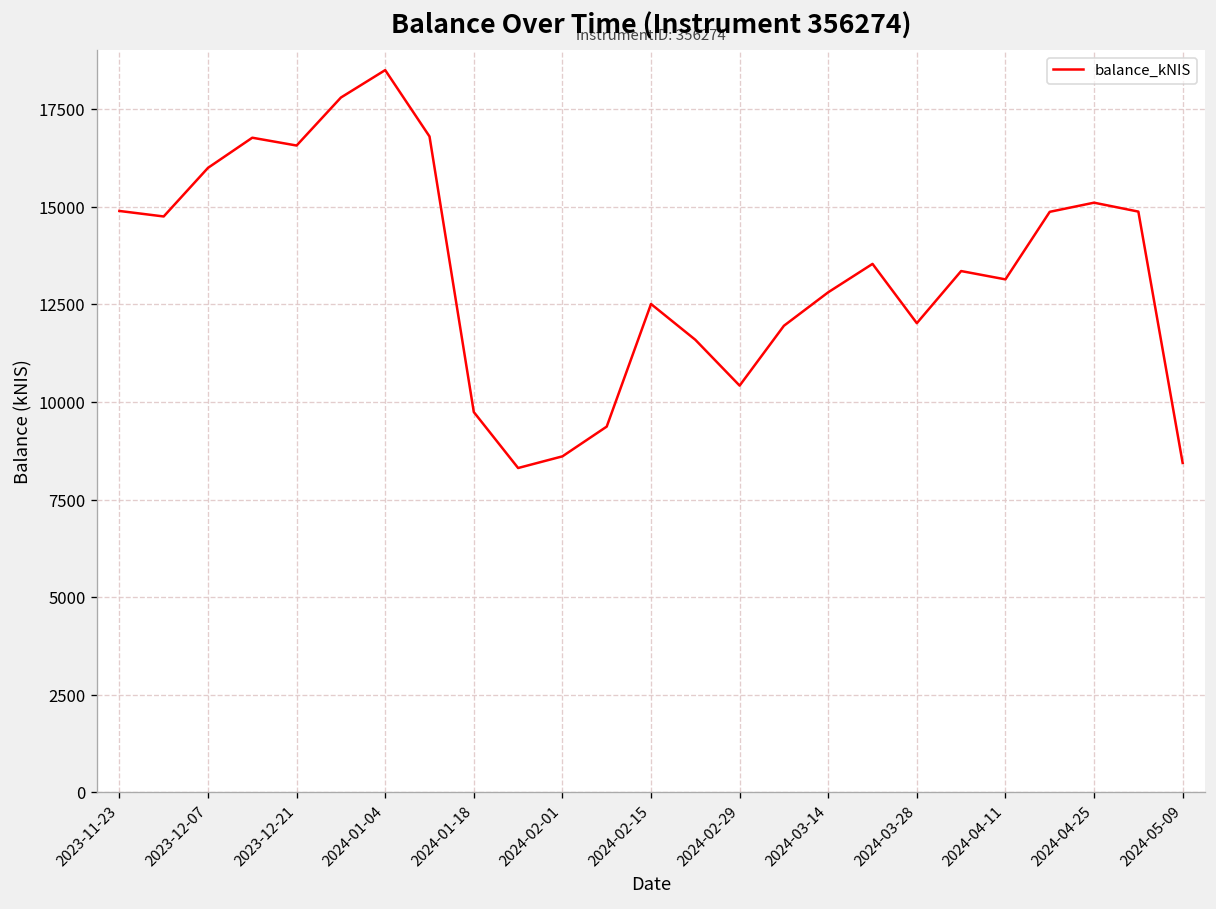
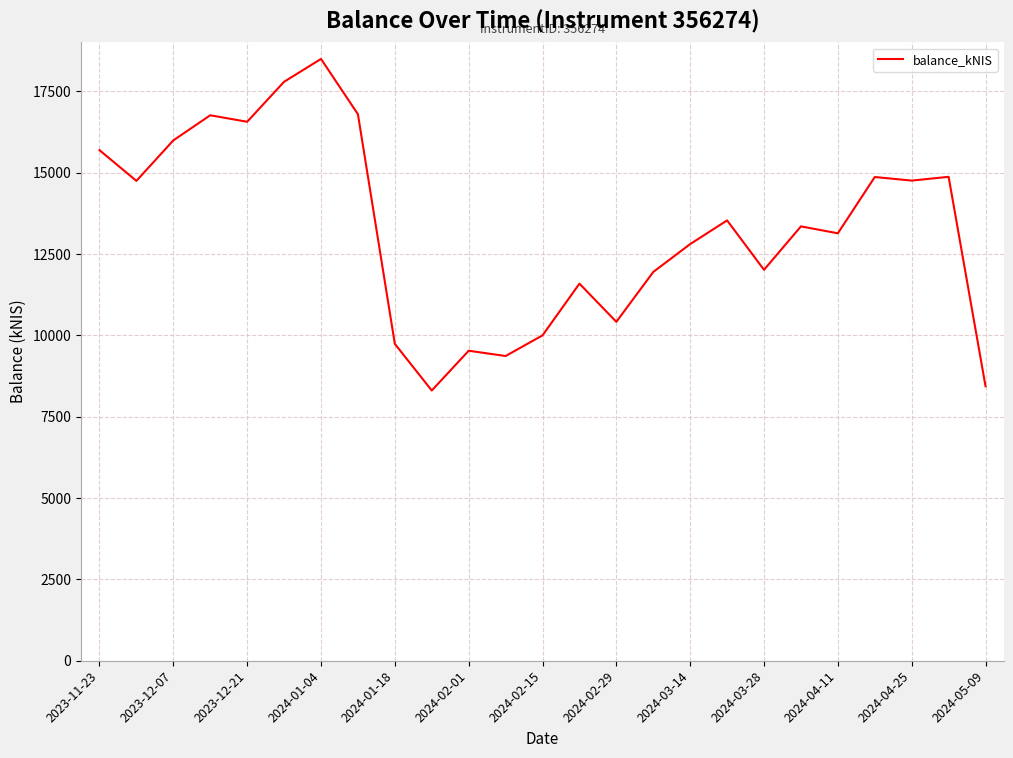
  {
-   "2023-11-23": 14900,
+   "2023-11-23": 15700,
    "2023-12-07": 16000,
    "2023-12-21": 16600,
    "2024-01-04": 18500,
    "2024-01-18": 9700,
-   "2024-02-01": 8600,
-   "2024-02-15": 12500,
+   "2024-02-01": 9500,
+   "2024-02-15": 10000,
    "2024-02-29": 10400,
    "2024-03-14": 12800,
    "2024-03-28": 12000,
    "2024-04-11": 13100,
-   "2024-04-25": 15100,
+   "2024-04-25": 14800,
    "2024-05-09": 8400
  }
